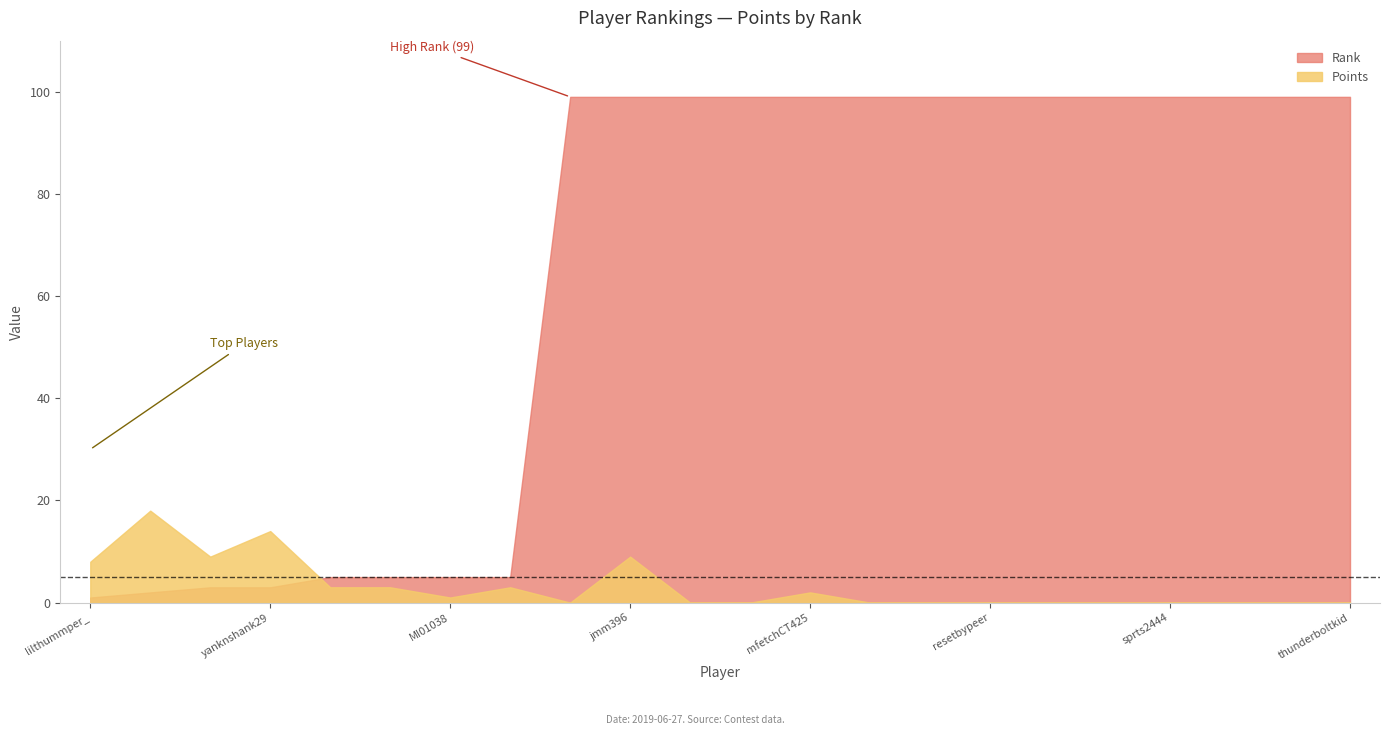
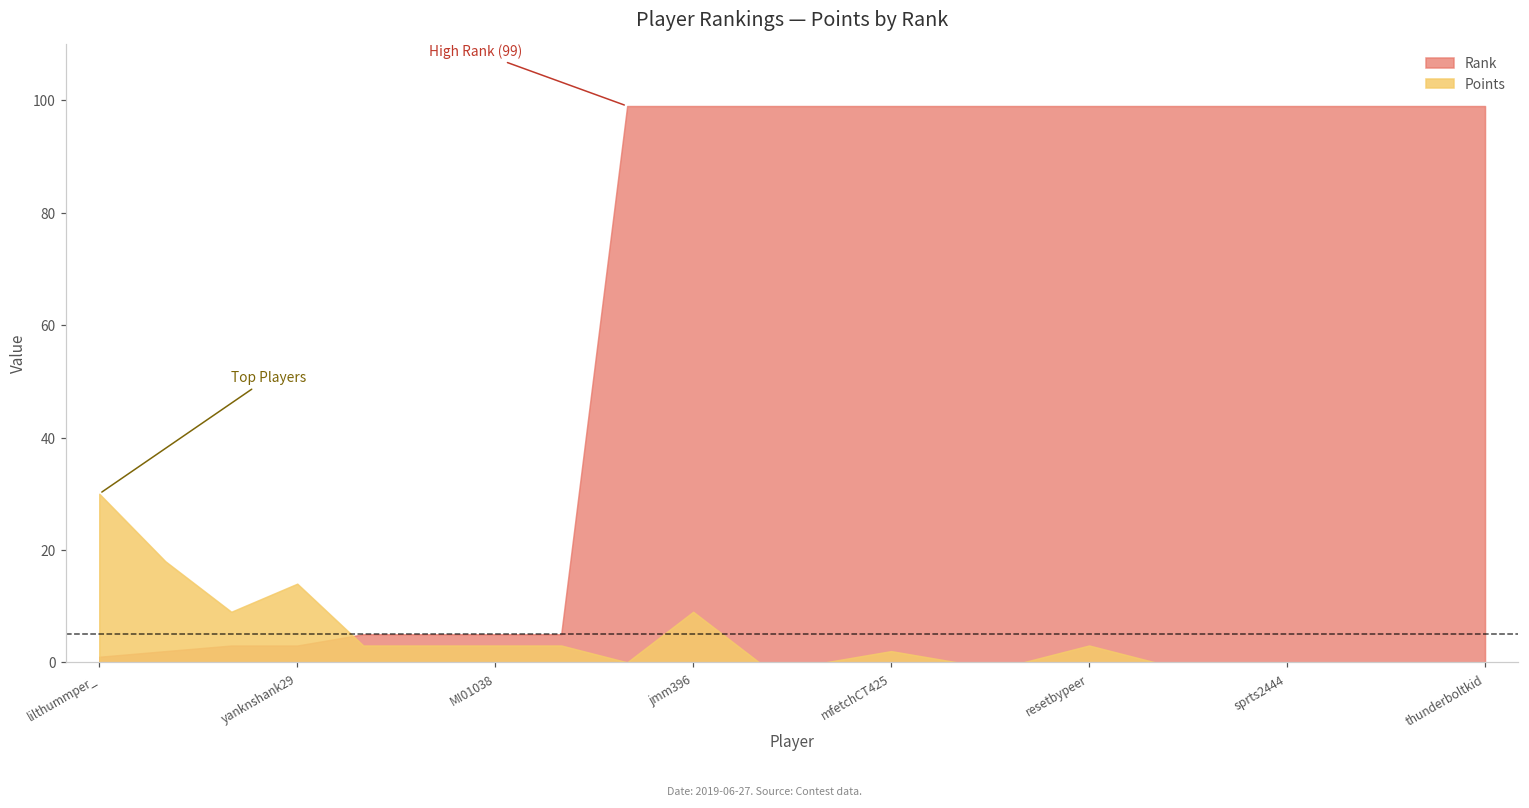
  {
    "Rank": {
      "lilthummper_": 1,
      "yanknshank29": 3,
      "MI01038": 5,
      "jmm396": 99,
      "mfetchCT425": 99,
      "resetbypeer": 99,
      "sprts2444": 99,
      "thunderboltkid": 99
    },
    "Points": {
-     "lilthummper_": 8,
+     "lilthummper_": 30,
      "yanknshank29": 14,
-     "MI01038": 1,
+     "MI01038": 3,
      "jmm396": 9,
      "mfetchCT425": 2,
-     "resetbypeer": 0,
+     "resetbypeer": 3,
      "sprts2444": 0,
      "thunderboltkid": 0
    }
  }
